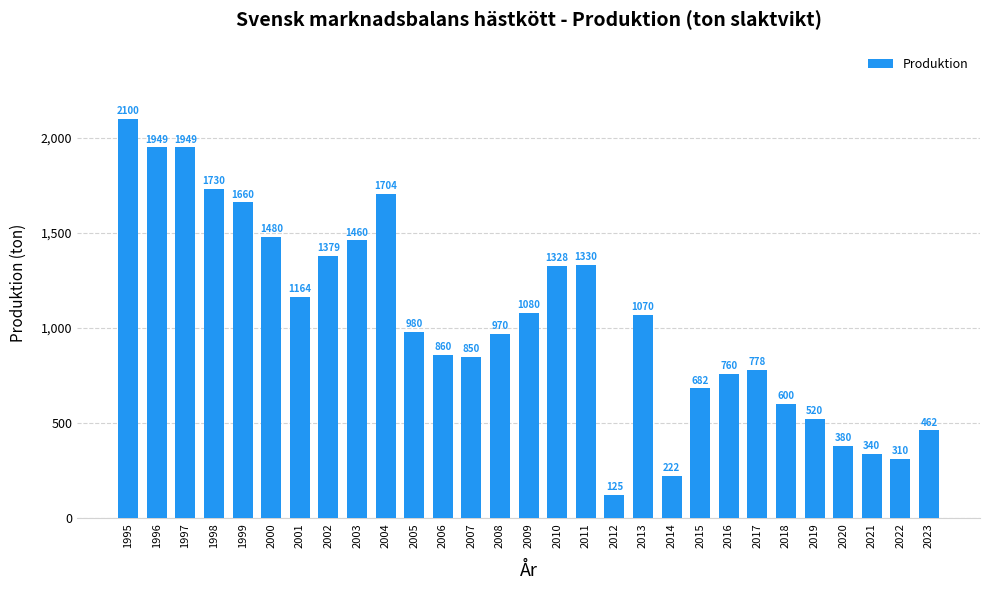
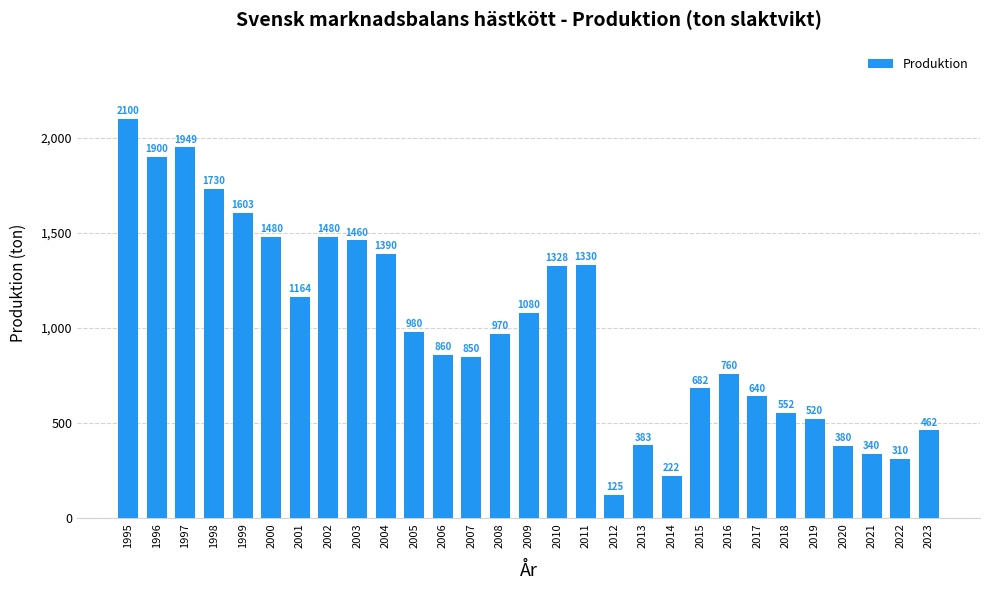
  {
    "1995": 2100,
-   "1996": 1949,
+   "1996": 1900,
    "1997": 1949,
    "1998": 1730,
-   "1999": 1660,
+   "1999": 1603,
    "2000": 1480,
    "2001": 1164,
-   "2002": 1379,
+   "2002": 1480,
    "2003": 1460,
-   "2004": 1704,
+   "2004": 1390,
    "2005": 980,
    "2006": 860,
    "2007": 850,
    "2008": 970,
    "2009": 1080,
    "2010": 1328,
    "2011": 1330,
    "2012": 125,
-   "2013": 1070,
+   "2013": 383,
    "2014": 222,
    "2015": 682,
    "2016": 760,
-   "2017": 778,
-   "2018": 600,
+   "2017": 640,
+   "2018": 552,
    "2019": 520,
    "2020": 380,
    "2021": 340,
    "2022": 310,
    "2023": 462
  }
